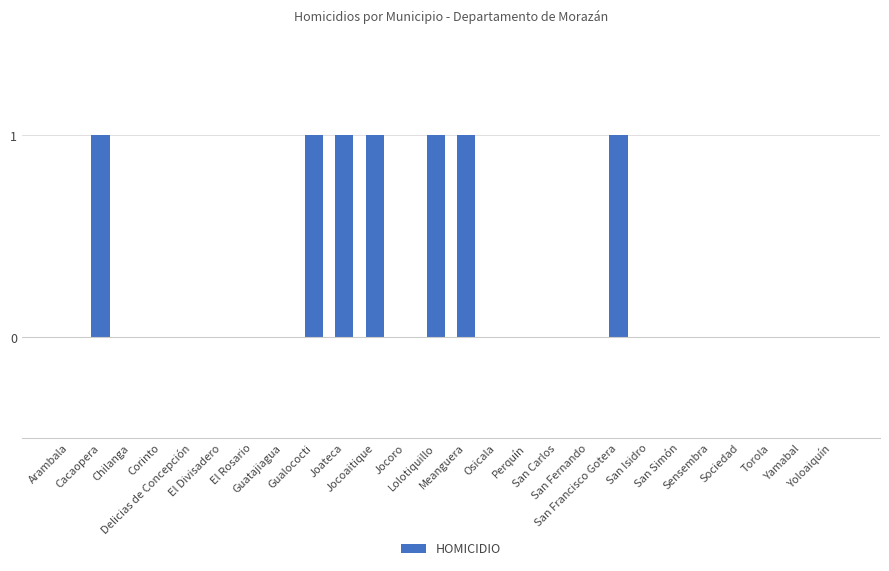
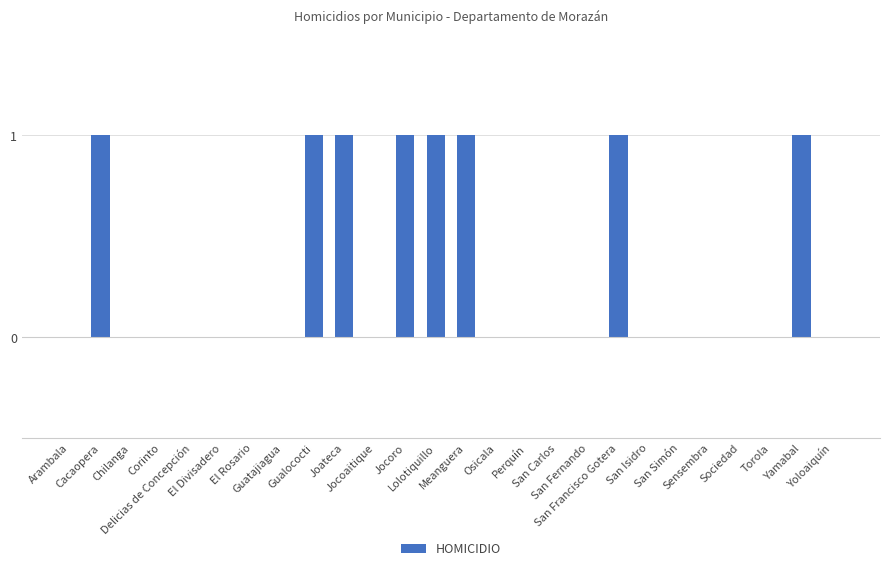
  {
    "Arambala": 0,
    "Cacaopera": 1,
    "Chilanga": 0,
    "Corinto": 0,
    "Delicias de Concepción": 0,
    "El Divisadero": 0,
    "El Rosario": 0,
    "Guatajiagua": 0,
    "Gualococti": 1,
    "Joateca": 1,
-   "Jocoaitique": 1,
-   "Jocoro": 0,
+   "Jocoaitique": 0,
+   "Jocoro": 1,
    "Lolotiquillo": 1,
    "Meanguera": 1,
    "Osicala": 0,
    "Perquín": 0,
    "San Carlos": 0,
    "San Fernando": 0,
    "San Francisco Gotera": 1,
    "San Isidro": 0,
    "San Simón": 0,
    "Sensembra": 0,
    "Sociedad": 0,
    "Torola": 0,
-   "Yamabal": 0,
+   "Yamabal": 1,
    "Yoloaiquín": 0
  }
